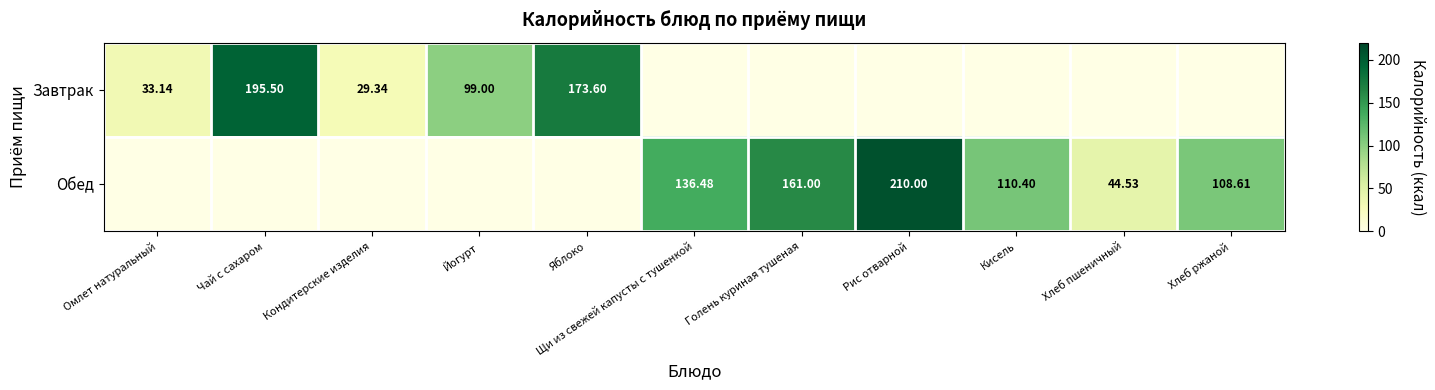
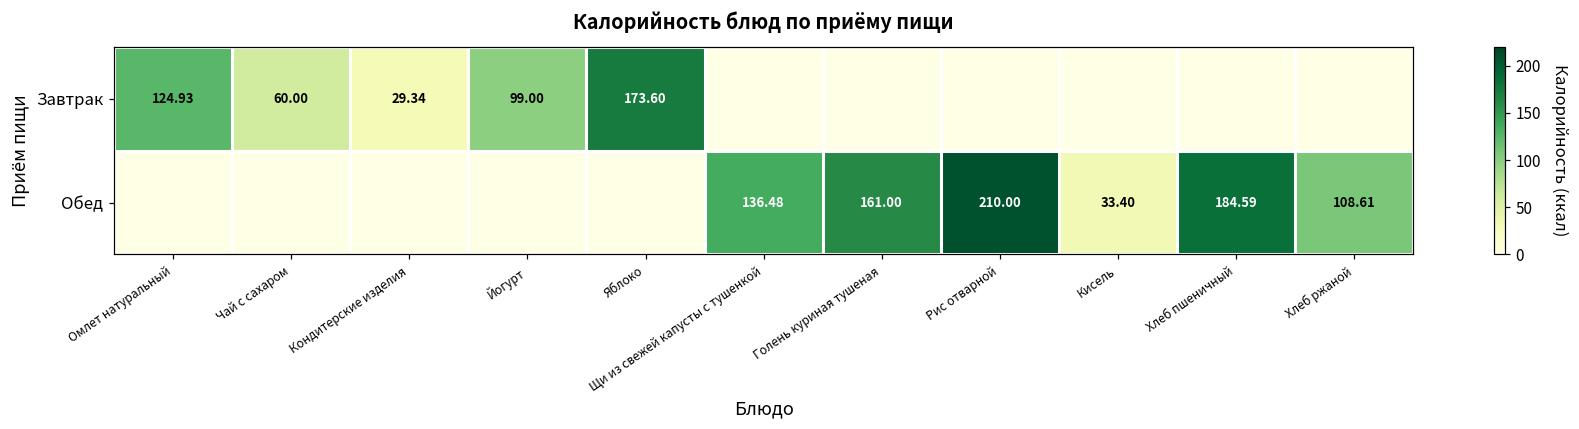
  {
    "Завтрак": {
-     "Омлет натуральный": 33.14,
-     "Чай с сахаром": 195.50,
+     "Омлет натуральный": 124.93,
+     "Чай с сахаром": 60.00,
      "Кондитерские изделия": 29.34,
      "Йогурт": 99.00,
      "Яблоко": 173.60
    },
    "Обед": {
      "Щи из свежей капусты с тушенкой": 136.48,
      "Голень куриная тушеная": 161.00,
      "Рис отварной": 210.00,
-     "Кисель": 110.40,
-     "Хлеб пшеничный": 44.53,
+     "Кисель": 33.40,
+     "Хлеб пшеничный": 184.59,
      "Хлеб ржаной": 108.61
    }
  }
